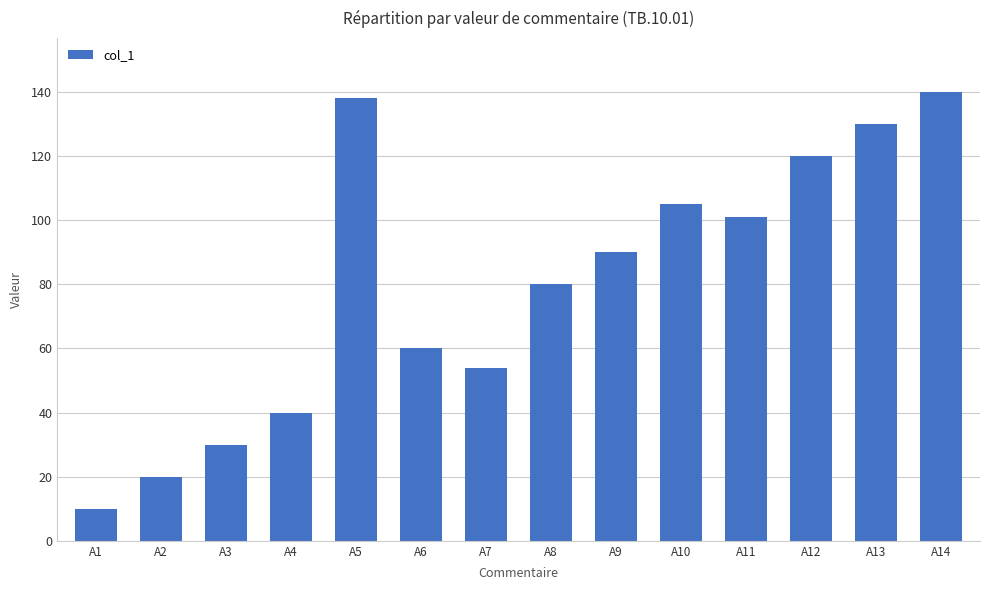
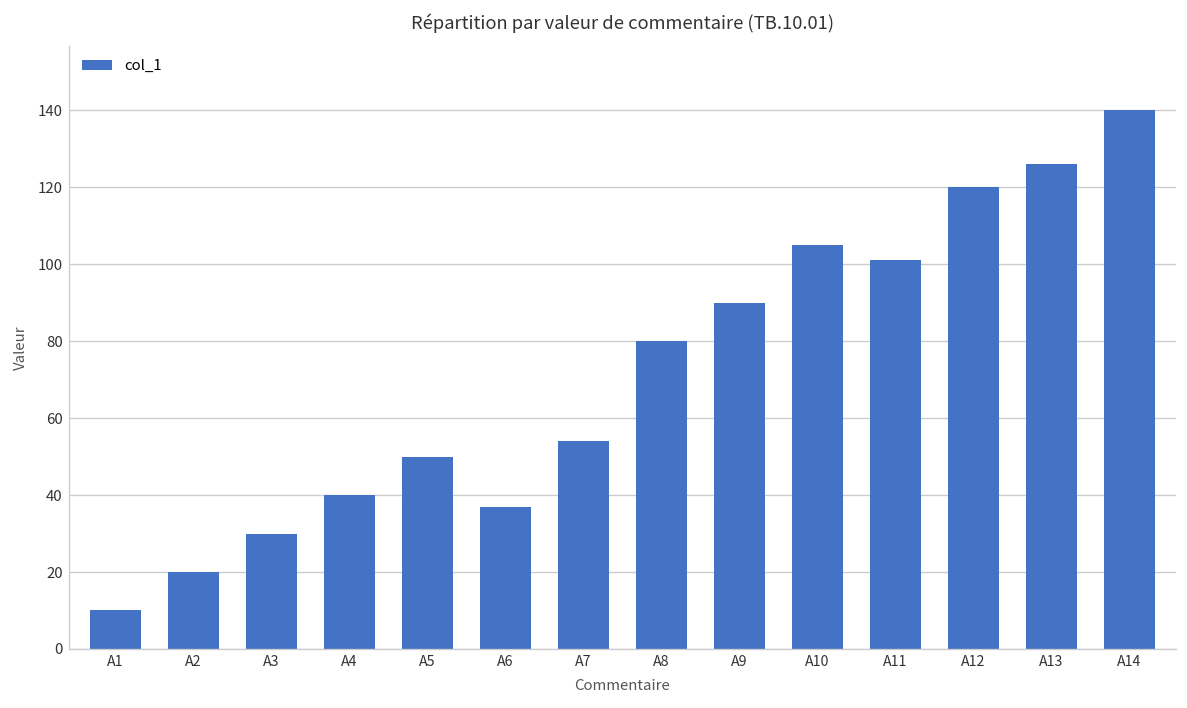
  {
    "A1": 10,
    "A2": 20,
    "A3": 30,
    "A4": 40,
-   "A5": 138,
-   "A6": 60,
+   "A5": 50,
+   "A6": 37,
    "A7": 54,
    "A8": 80,
    "A9": 90,
    "A10": 105,
    "A11": 101,
    "A12": 120,
-   "A13": 130,
+   "A13": 126,
    "A14": 140
  }
